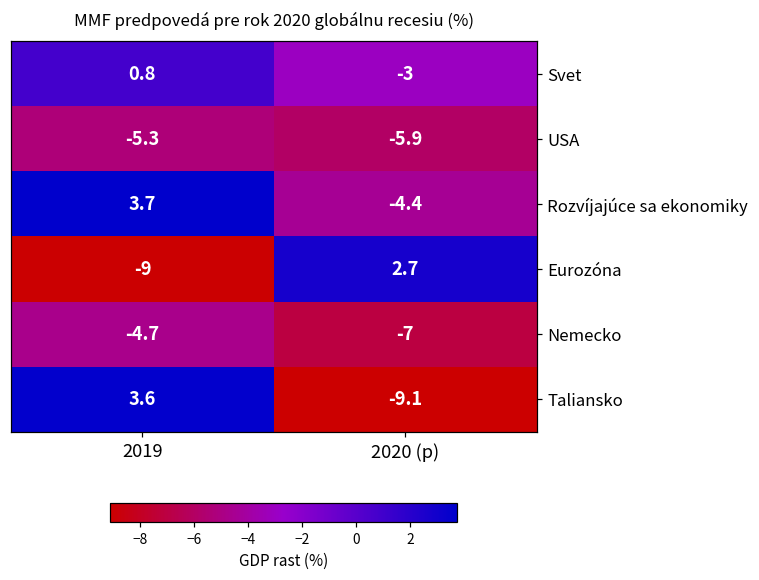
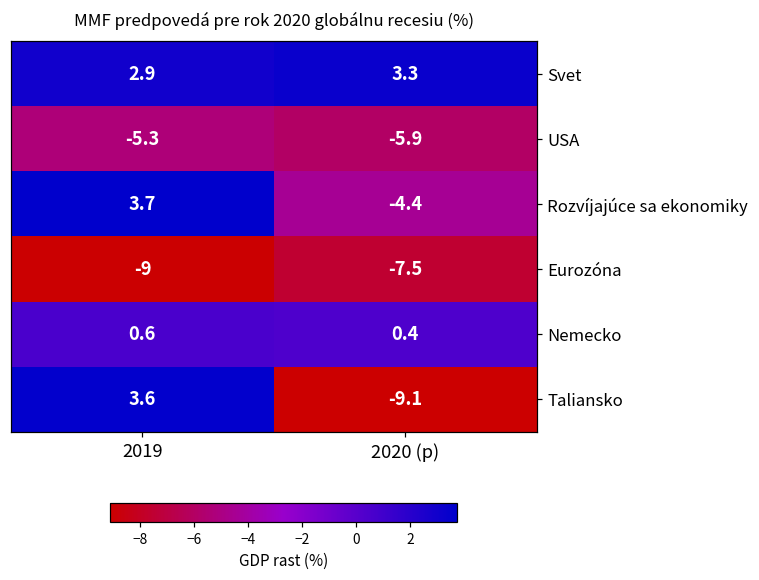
  {
    "Svet": {
-     "2019": 0.8,
-     "2020 (p)": -3
+     "2019": 2.9,
+     "2020 (p)": 3.3
    },
    "USA": {
      "2019": -5.3,
      "2020 (p)": -5.9
    },
    "Rozvíjajúce sa ekonomiky": {
      "2019": 3.7,
      "2020 (p)": -4.4
    },
    "Eurozóna": {
      "2019": -9,
-     "2020 (p)": 2.7
+     "2020 (p)": -7.5
    },
    "Nemecko": {
-     "2019": -4.7,
-     "2020 (p)": -7
+     "2019": 0.6,
+     "2020 (p)": 0.4
    },
    "Taliansko": {
      "2019": 3.6,
      "2020 (p)": -9.1
    }
  }
